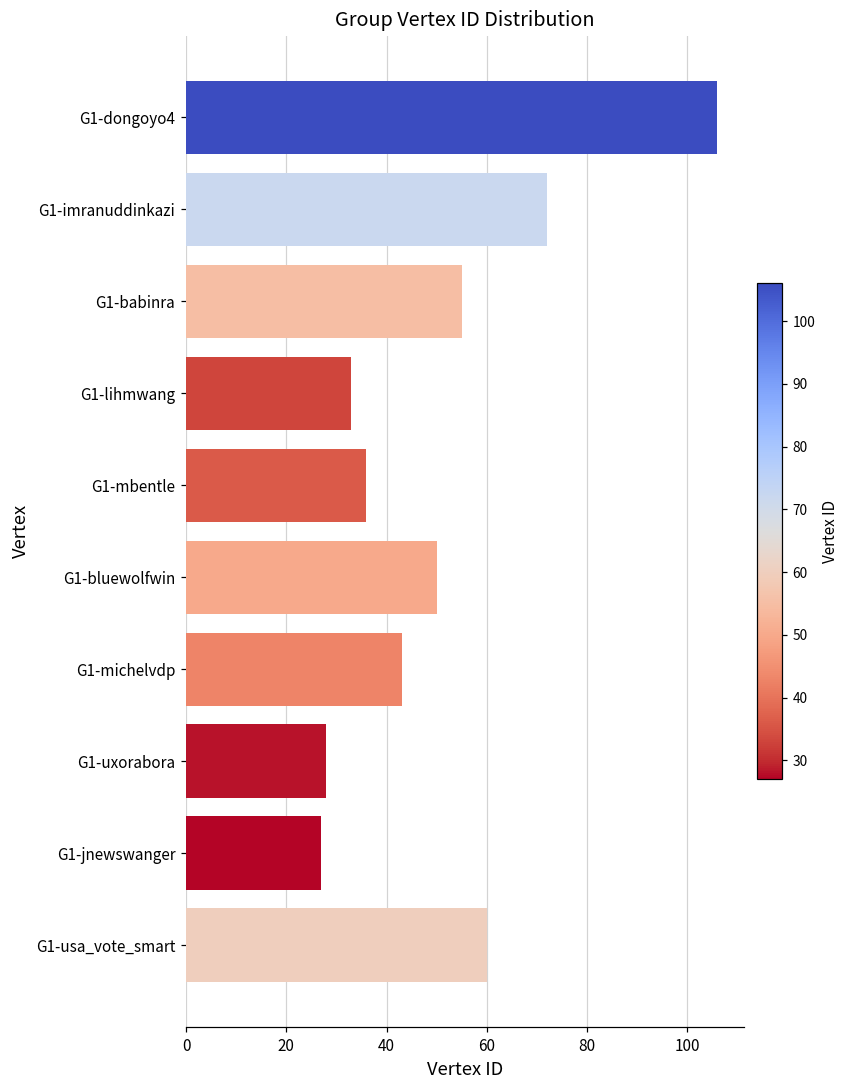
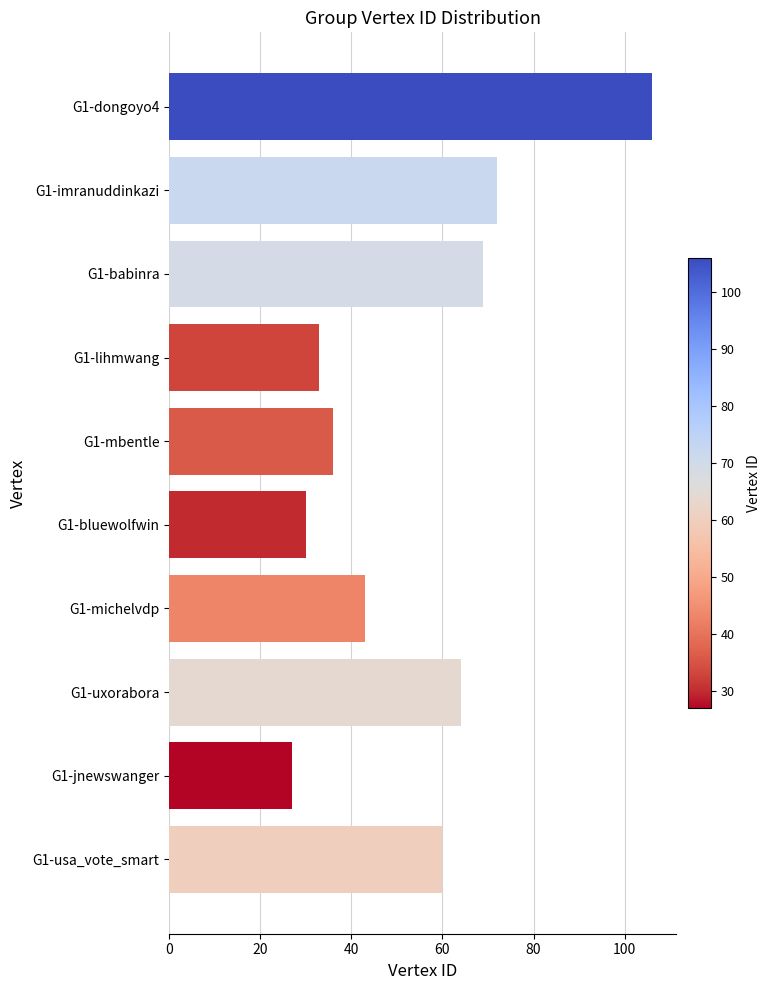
  {
    "G1-dongoyo4": 106,
    "G1-imranuddinkazi": 72,
-   "G1-babinra": 55,
+   "G1-babinra": 69,
    "G1-lihmwang": 33,
    "G1-mbentle": 36,
-   "G1-bluewolfwin": 50,
+   "G1-bluewolfwin": 30,
    "G1-michelvdp": 43,
-   "G1-uxorabora": 28,
+   "G1-uxorabora": 64,
    "G1-jnewswanger": 27,
    "G1-usa_vote_smart": 60
  }
